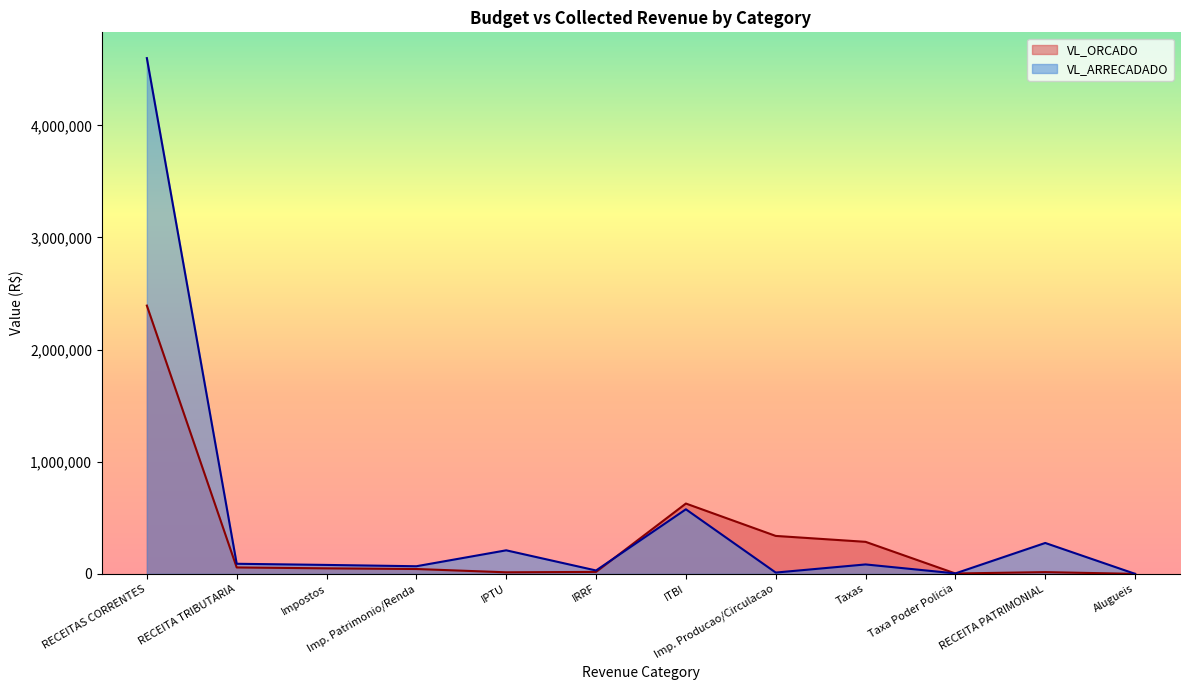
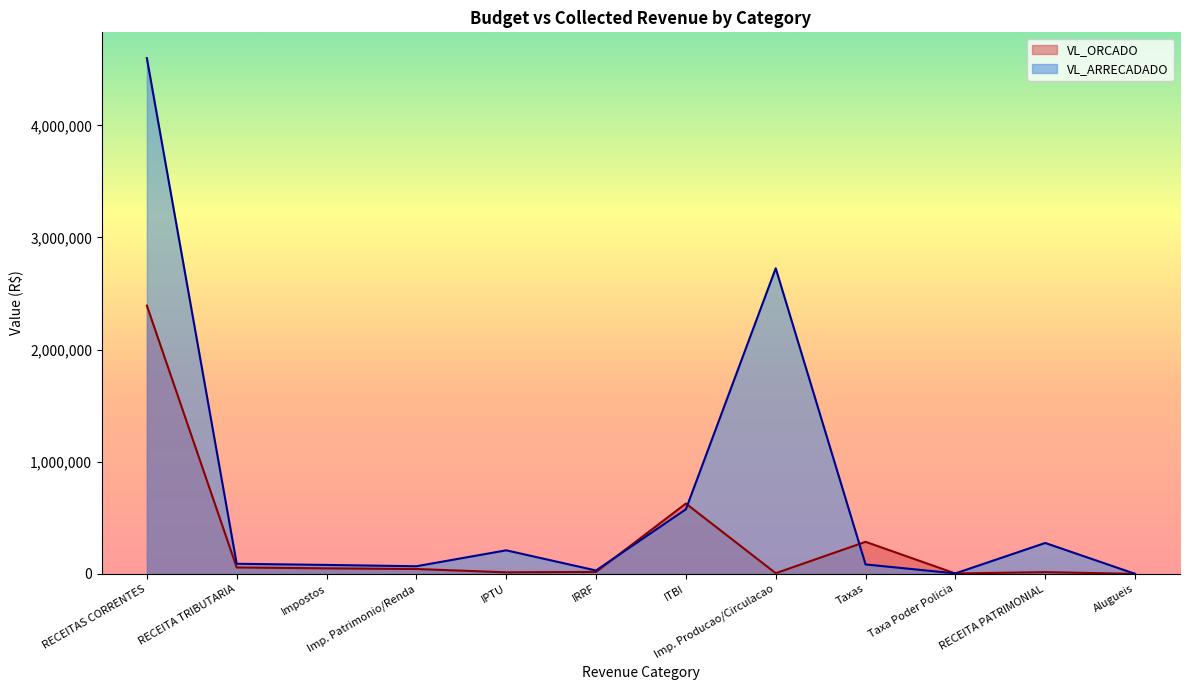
  {
    "VL_ORCADO": {
      "RECEITAS CORRENTES": "2,390,000",
      "RECEITA TRIBUTARIA": "60,000",
      "Impostos": "50,000",
      "Imp. Patrimonio/Renda": "40,000",
      "IPTU": "10,000",
      "ITBI": "630,000",
-     "Imp. Producao/Circulacao": "340,000",
+     "Imp. Producao/Circulacao": "10,000",
      "Taxas": "290,000",
      "RECEITA PATRIMONIAL": "20,000"
    },
    "VL_ARRECADADO": {
      "RECEITAS CORRENTES": "4,600,000",
      "RECEITA TRIBUTARIA": "90,000",
      "Impostos": "80,000",
      "Imp. Patrimonio/Renda": "70,000",
      "IPTU": "210,000",
      "ITBI": "580,000",
-     "Imp. Producao/Circulacao": "10,000",
+     "Imp. Producao/Circulacao": "2,730,000",
      "Taxas": "80,000",
      "RECEITA PATRIMONIAL": "280,000"
    }
  }
